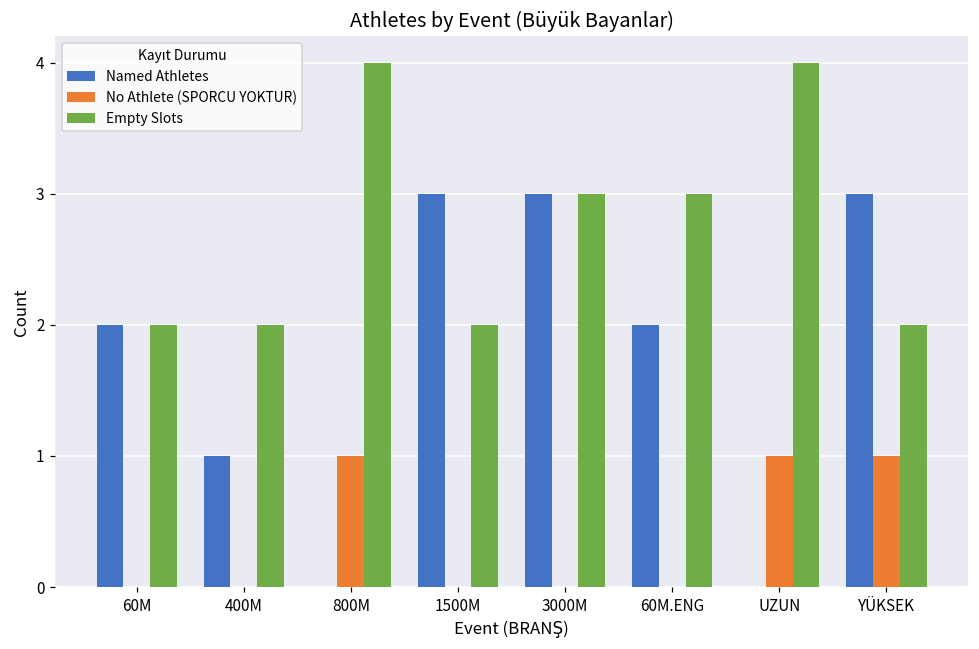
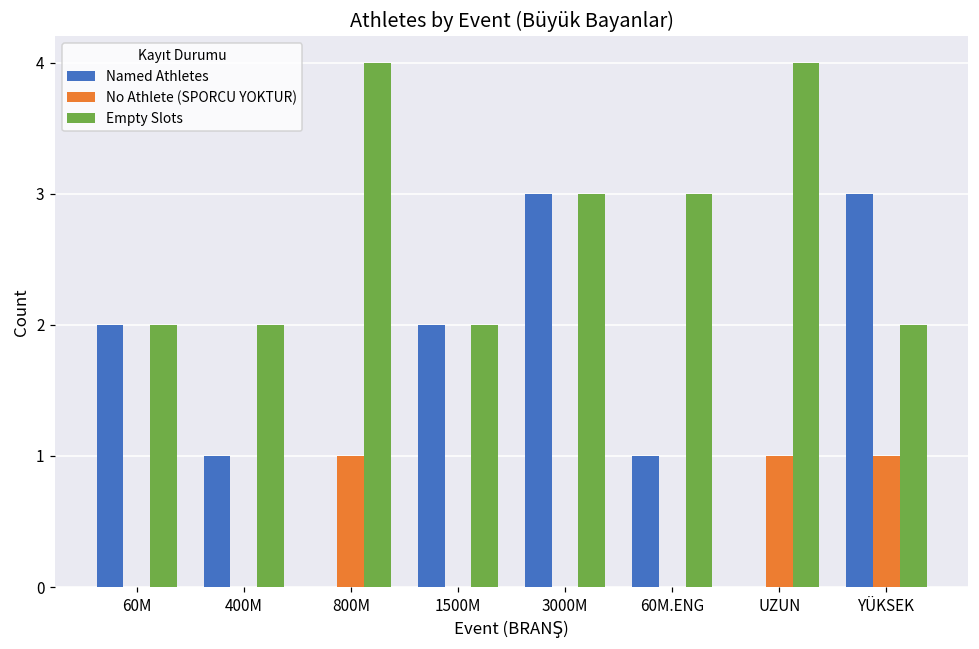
  {
    "Named Athletes": {
      "60M": 2,
      "400M": 1,
      "800M": 0,
-     "1500M": 3,
+     "1500M": 2,
      "3000M": 3,
-     "60M.ENG": 2,
+     "60M.ENG": 1,
      "UZUN": 0,
      "YÜKSEK": 3
    },
    "No Athlete (SPORCU YOKTUR)": {
      "60M": 0,
      "400M": 0,
      "800M": 1,
      "1500M": 0,
      "3000M": 0,
      "60M.ENG": 0,
      "UZUN": 1,
      "YÜKSEK": 1
    },
    "Empty Slots": {
      "60M": 2,
      "400M": 2,
      "800M": 4,
      "1500M": 2,
      "3000M": 3,
      "60M.ENG": 3,
      "UZUN": 4,
      "YÜKSEK": 2
    }
  }
